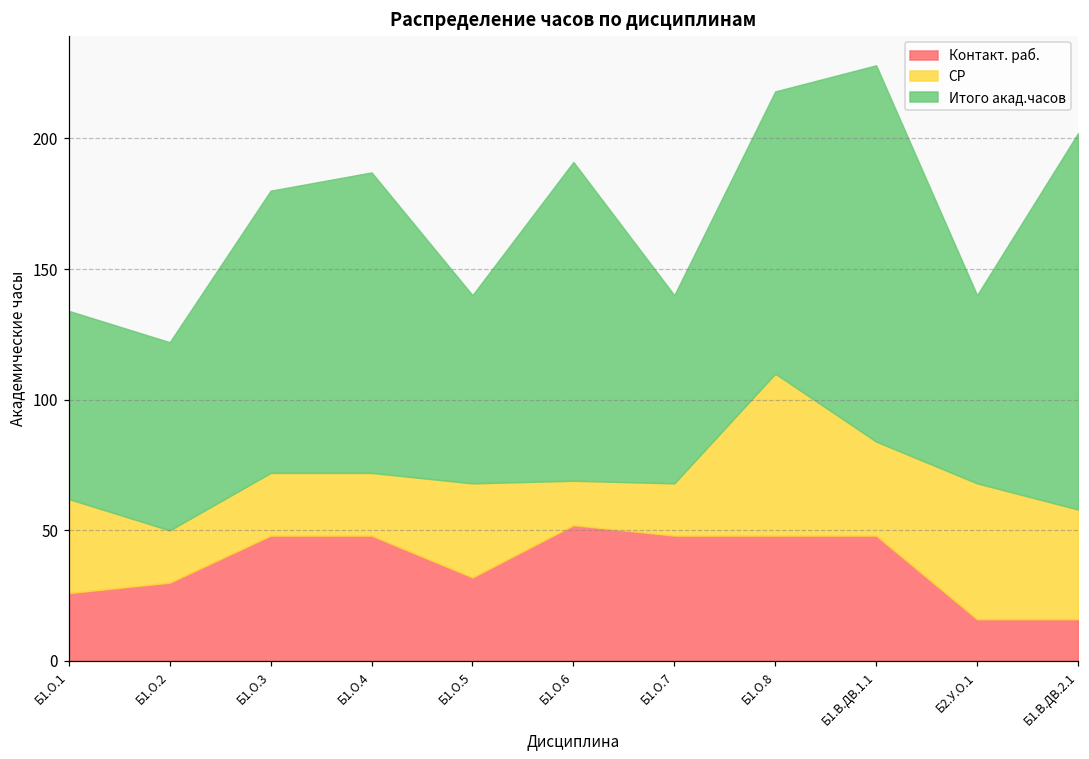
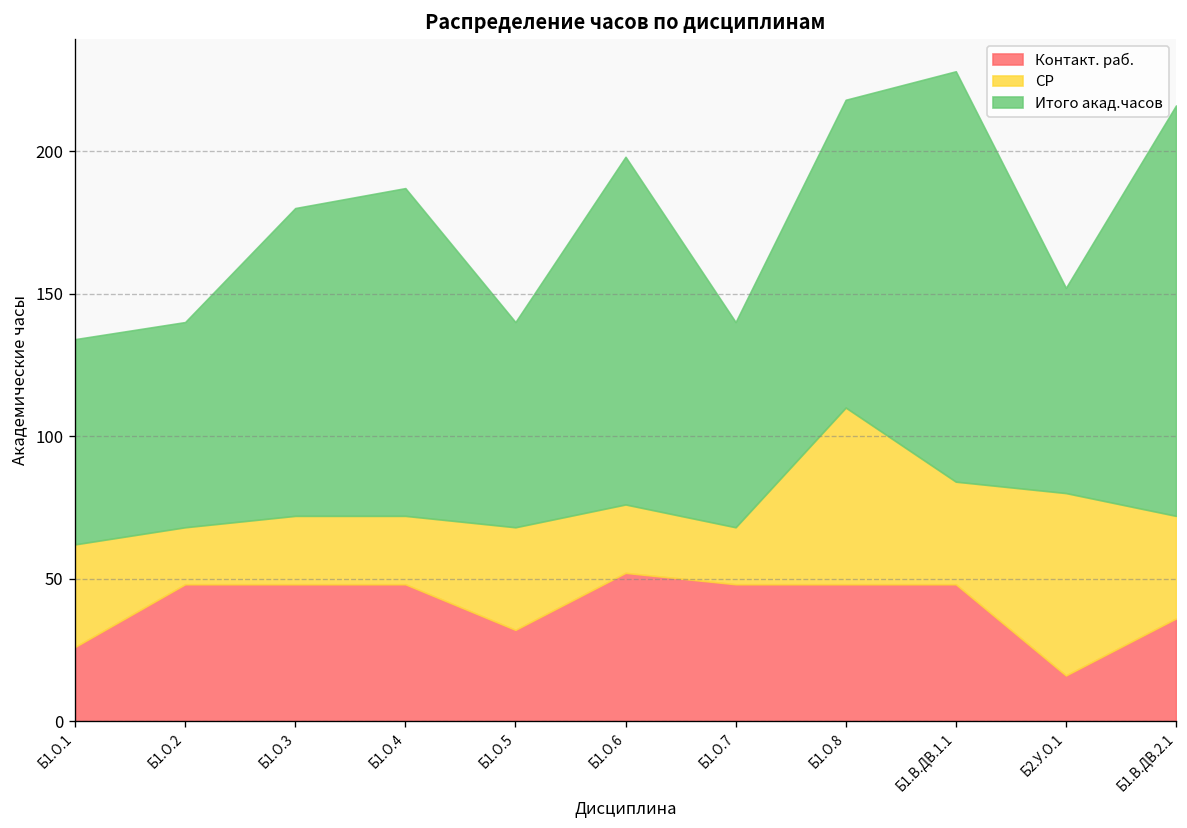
  {
    "Контакт. раб.": {
      "Б1.О.1": 26,
-     "Б1.О.2": 30,
+     "Б1.О.2": 48,
      "Б1.О.3": 48,
      "Б1.О.4": 48,
      "Б1.О.5": 32,
      "Б1.О.6": 52,
      "Б1.О.7": 48,
      "Б1.О.8": 48,
      "Б1.В.ДВ.1.1": 48,
      "Б2.У.О.1": 16,
-     "Б1.В.ДВ.2.1": 16
+     "Б1.В.ДВ.2.1": 36
    },
    "СР": {
      "Б1.О.1": 36,
      "Б1.О.2": 20,
      "Б1.О.3": 24,
      "Б1.О.4": 24,
      "Б1.О.5": 36,
-     "Б1.О.6": 17,
+     "Б1.О.6": 24,
      "Б1.О.7": 20,
      "Б1.О.8": 62,
      "Б1.В.ДВ.1.1": 36,
-     "Б2.У.О.1": 52,
-     "Б1.В.ДВ.2.1": 42
+     "Б2.У.О.1": 64,
+     "Б1.В.ДВ.2.1": 36
    },
    "Итого акад.часов": {
      "Б1.О.1": 72,
      "Б1.О.2": 72,
      "Б1.О.3": 108,
      "Б1.О.4": 115,
      "Б1.О.5": 72,
      "Б1.О.6": 122,
      "Б1.О.7": 72,
      "Б1.О.8": 108,
      "Б1.В.ДВ.1.1": 144,
      "Б2.У.О.1": 72,
      "Б1.В.ДВ.2.1": 144
    }
  }
